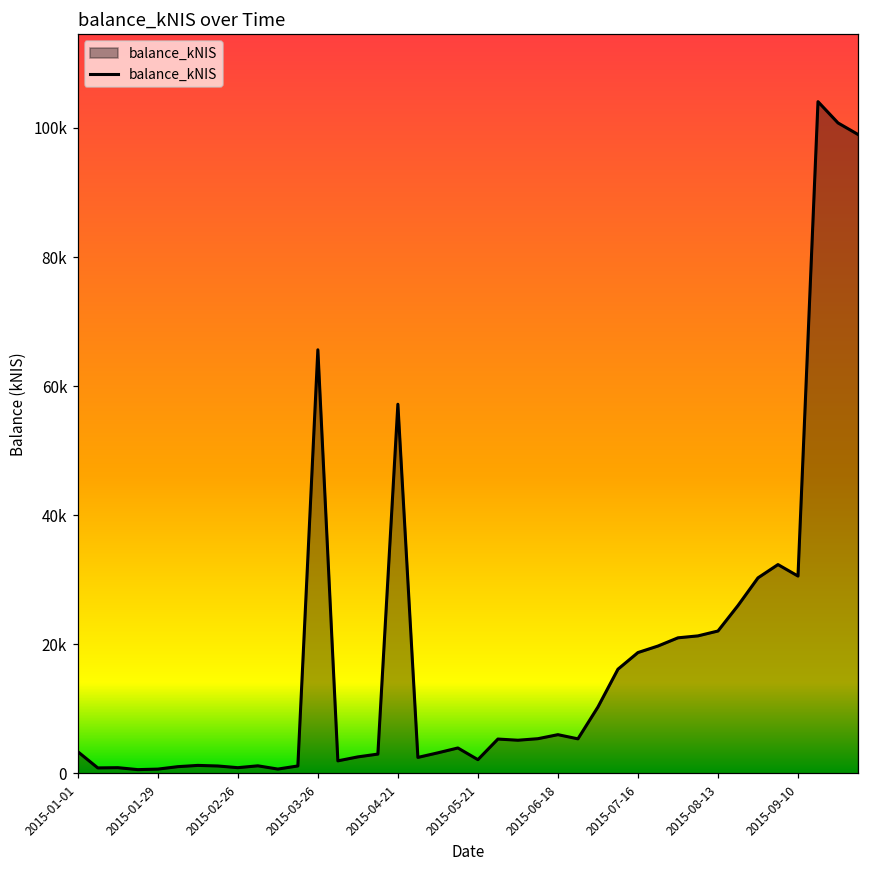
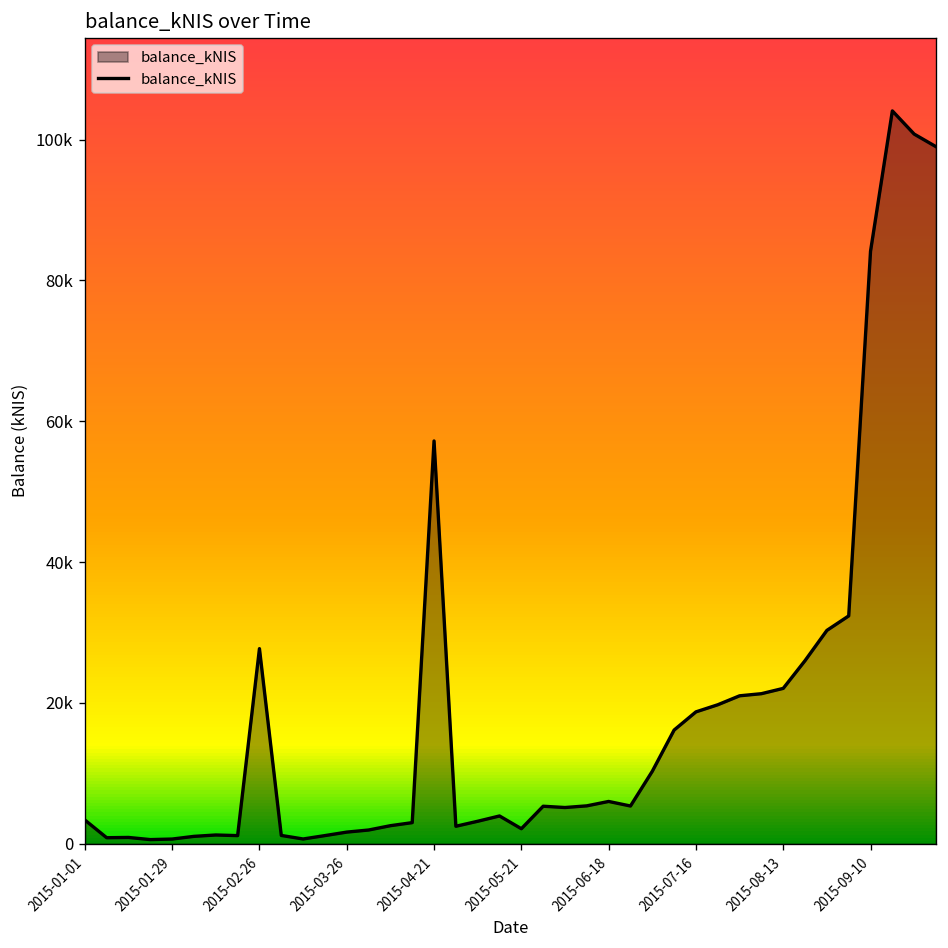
  {
    "2015-01-01": 3000,
    "2015-01-29": 1000,
-   "2015-02-26": 1000,
-   "2015-03-26": 66000,
+   "2015-02-26": 28000,
+   "2015-03-26": 2000,
    "2015-04-21": 57000,
    "2015-05-21": 2000,
    "2015-06-18": 6000,
    "2015-07-16": 19000,
    "2015-08-13": 22000,
-   "2015-09-10": 31000
+   "2015-09-10": 84000
  }
